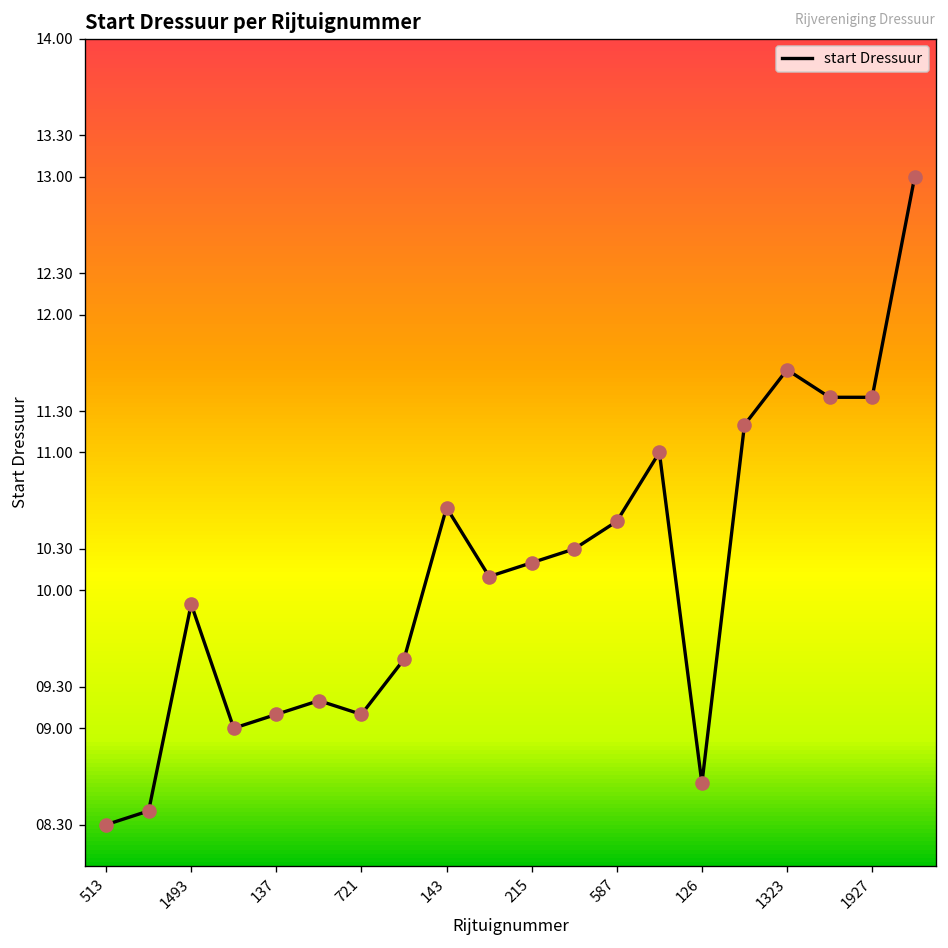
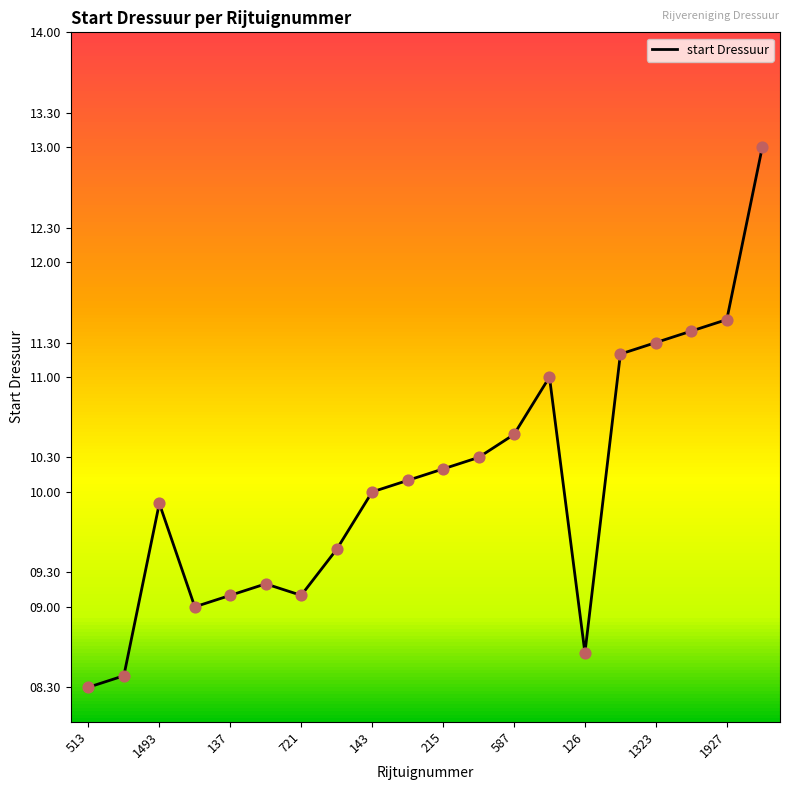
  {
    "513": 8.3,
    "1493": 9.9,
    "137": 9.1,
    "721": 9.1,
-   "143": 10.6,
+   "143": 10.0,
    "215": 10.2,
    "587": 10.5,
    "126": 8.6,
-   "1323": 11.6,
-   "1927": 11.4
+   "1323": 11.3,
+   "1927": 11.5
  }
